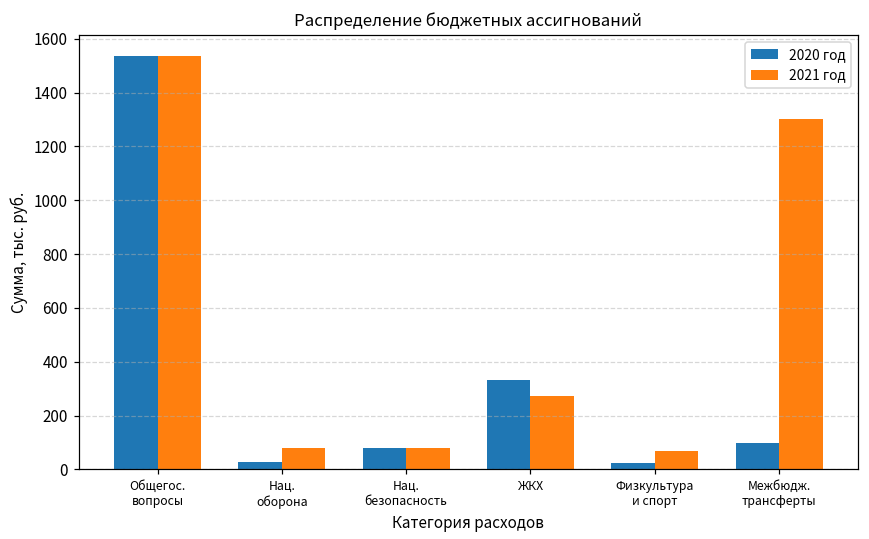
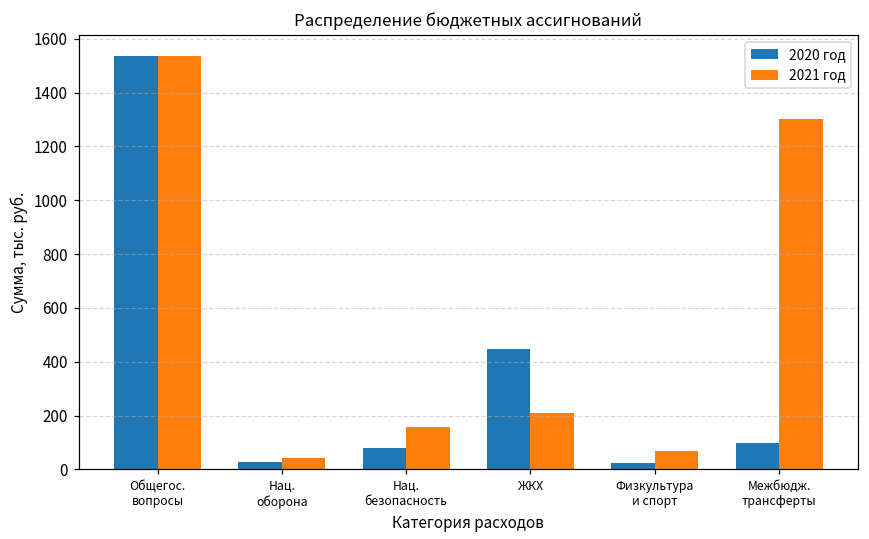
  {
    "2020 год": {
      "Общегос. вопросы": 1540,
      "Нац. оборона": 30,
      "Нац. безопасность": 80,
-     "ЖКХ": 330,
+     "ЖКХ": 450,
      "Физкультура и спорт": 20,
      "Межбюдж. трансферты": 100
    },
    "2021 год": {
      "Общегос. вопросы": 1540,
-     "Нац. оборона": 80,
-     "Нац. безопасность": 80,
-     "ЖКХ": 270,
+     "Нац. оборона": 40,
+     "Нац. безопасность": 160,
+     "ЖКХ": 210,
      "Физкультура и спорт": 70,
      "Межбюдж. трансферты": 1300
    }
  }
